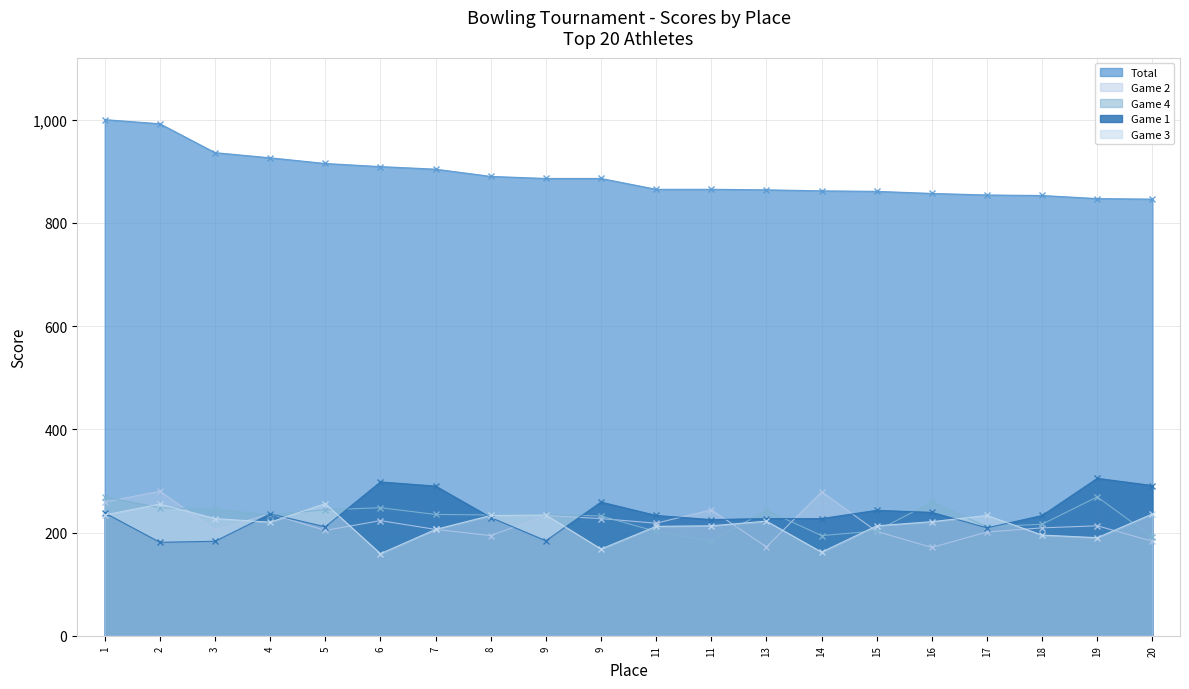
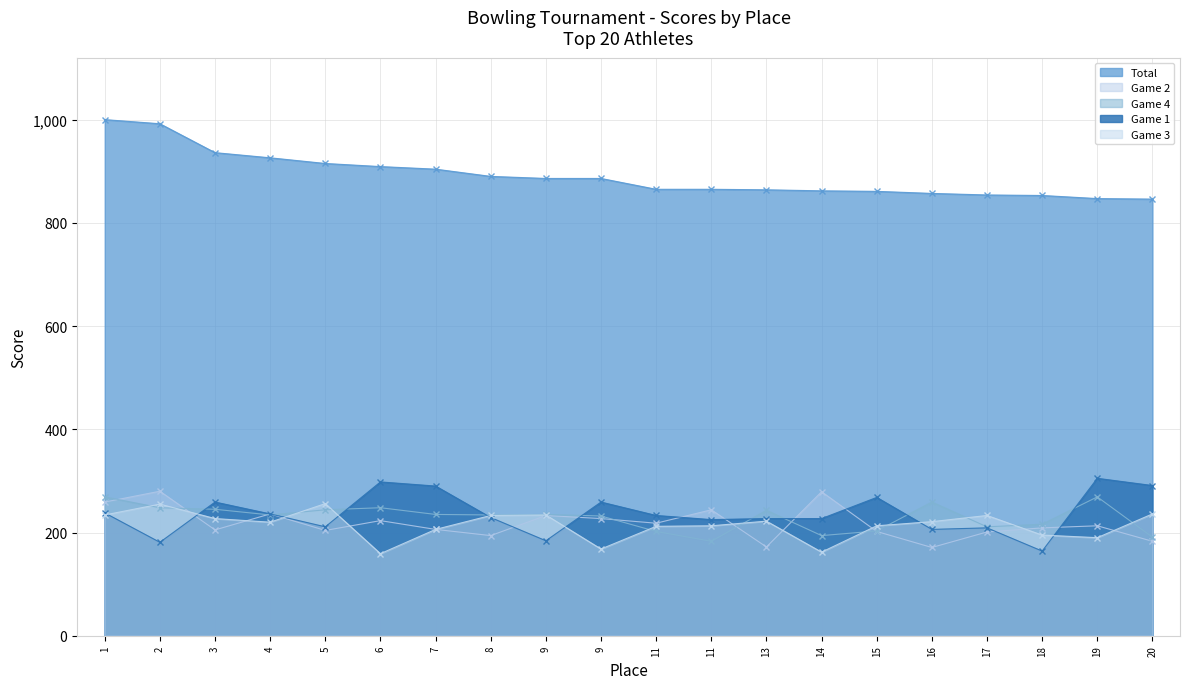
  {
    "Game 1": {
      "2": 180,
-     "3": 180,
+     "3": 260,
      "5": 210,
      "6": 300,
      "7": 290,
      "14": 230,
-     "15": 240,
-     "16": 240,
-     "18": 230,
+     "15": 270,
+     "16": 210,
+     "18": 160,
      "19": 310,
      "20": 290
    }
  }
